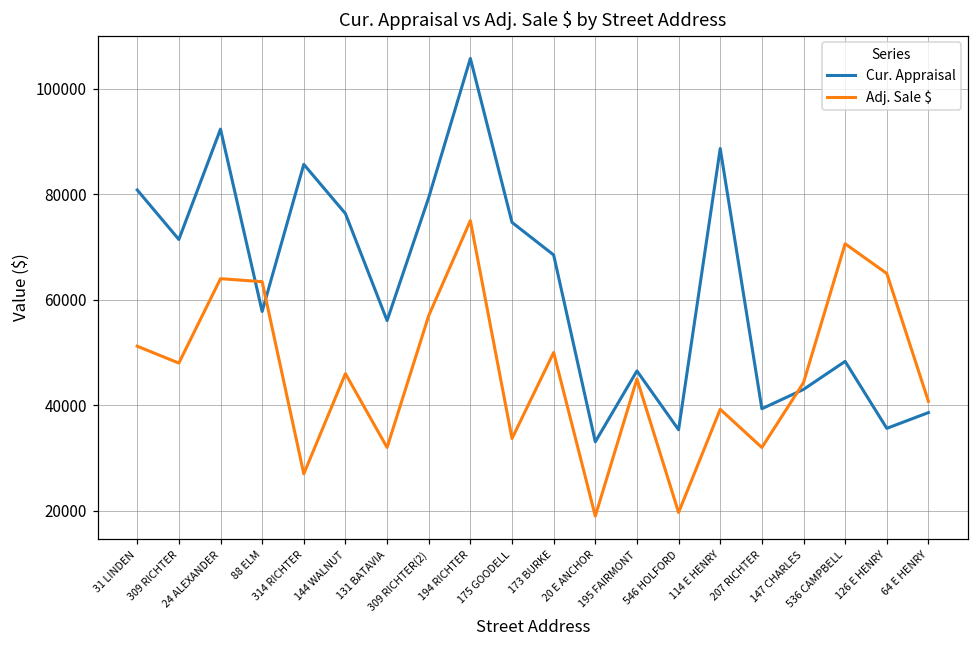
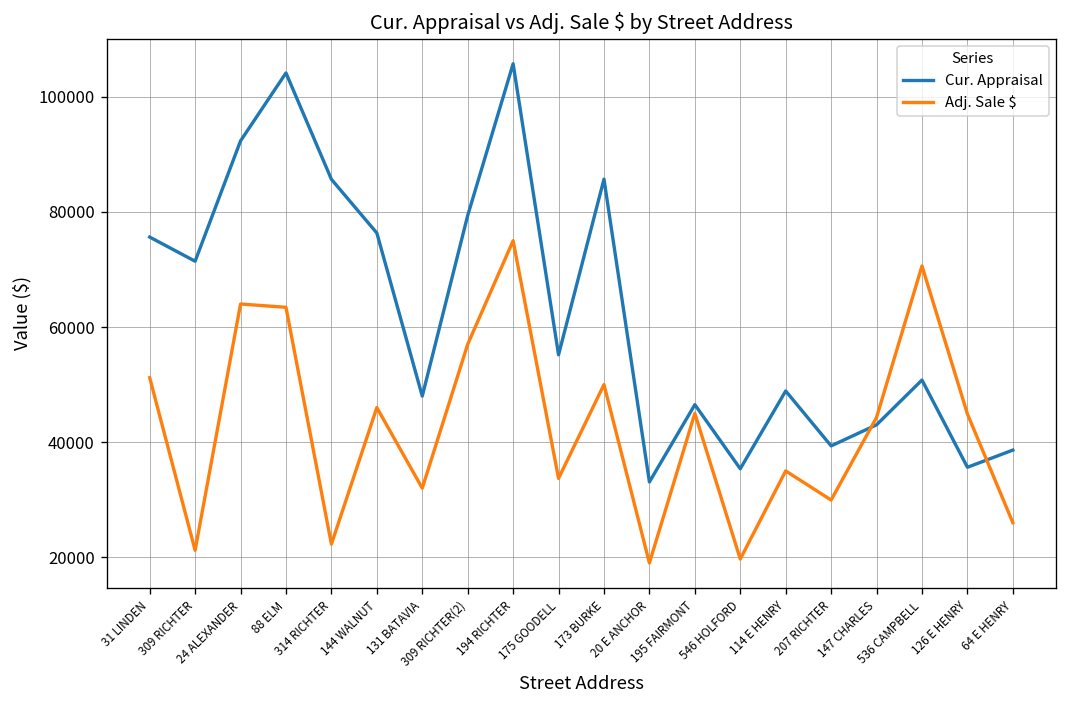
  {
    "Cur. Appraisal": {
-     "31 LINDEN": 81000,
+     "31 LINDEN": 76000,
      "309 RICHTER": 71000,
      "24 ALEXANDER": 92000,
-     "88 ELM": 58000,
+     "88 ELM": 104000,
      "314 RICHTER": 86000,
      "144 WALNUT": 76000,
-     "131 BATAVIA": 56000,
+     "131 BATAVIA": 48000,
      "309 RICHTER(2)": 79000,
      "194 RICHTER": 106000,
-     "175 GOODELL": 75000,
-     "173 BURKE": 68000,
+     "175 GOODELL": 55000,
+     "173 BURKE": 86000,
      "20 E ANCHOR": 33000,
      "195 FAIRMONT": 47000,
      "546 HOLFORD": 35000,
-     "114 E HENRY": 89000,
+     "114 E HENRY": 49000,
      "207 RICHTER": 39000,
      "147 CHARLES": 43000,
-     "536 CAMPBELL": 48000,
+     "536 CAMPBELL": 51000,
      "126 E HENRY": 36000,
      "64 E HENRY": 39000
    },
    "Adj. Sale $": {
      "31 LINDEN": 51000,
-     "309 RICHTER": 48000,
+     "309 RICHTER": 21000,
      "24 ALEXANDER": 64000,
      "88 ELM": 63000,
-     "314 RICHTER": 27000,
+     "314 RICHTER": 22000,
      "144 WALNUT": 46000,
      "131 BATAVIA": 32000,
      "309 RICHTER(2)": 57000,
      "194 RICHTER": 75000,
      "175 GOODELL": 34000,
      "173 BURKE": 50000,
      "20 E ANCHOR": 19000,
      "195 FAIRMONT": 45000,
      "546 HOLFORD": 20000,
-     "114 E HENRY": 39000,
-     "207 RICHTER": 32000,
+     "114 E HENRY": 35000,
+     "207 RICHTER": 30000,
      "147 CHARLES": 44000,
      "536 CAMPBELL": 71000,
-     "126 E HENRY": 65000,
-     "64 E HENRY": 41000
+     "126 E HENRY": 45000,
+     "64 E HENRY": 26000
    }
  }
